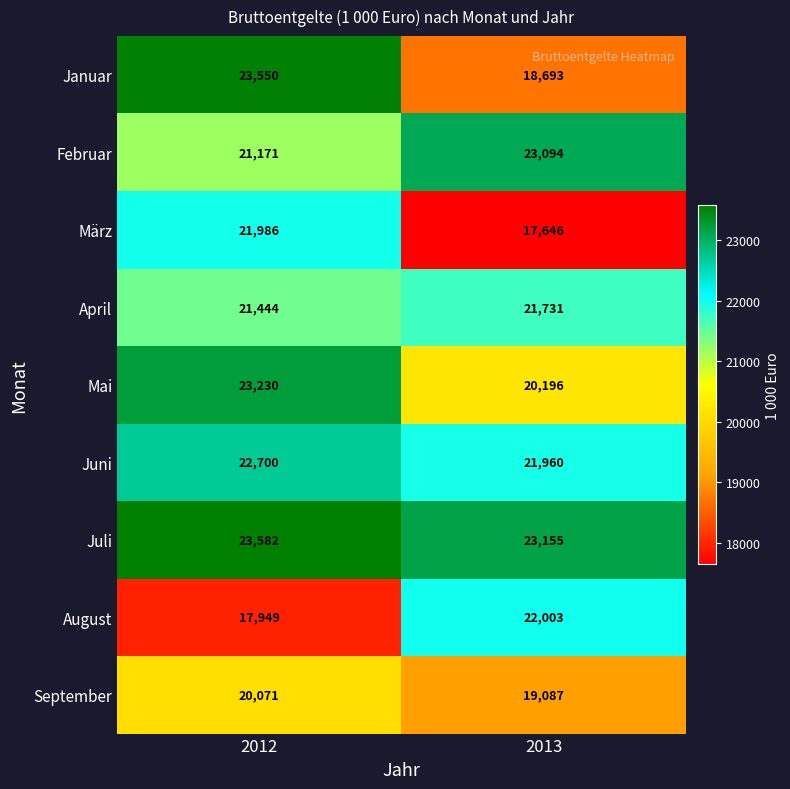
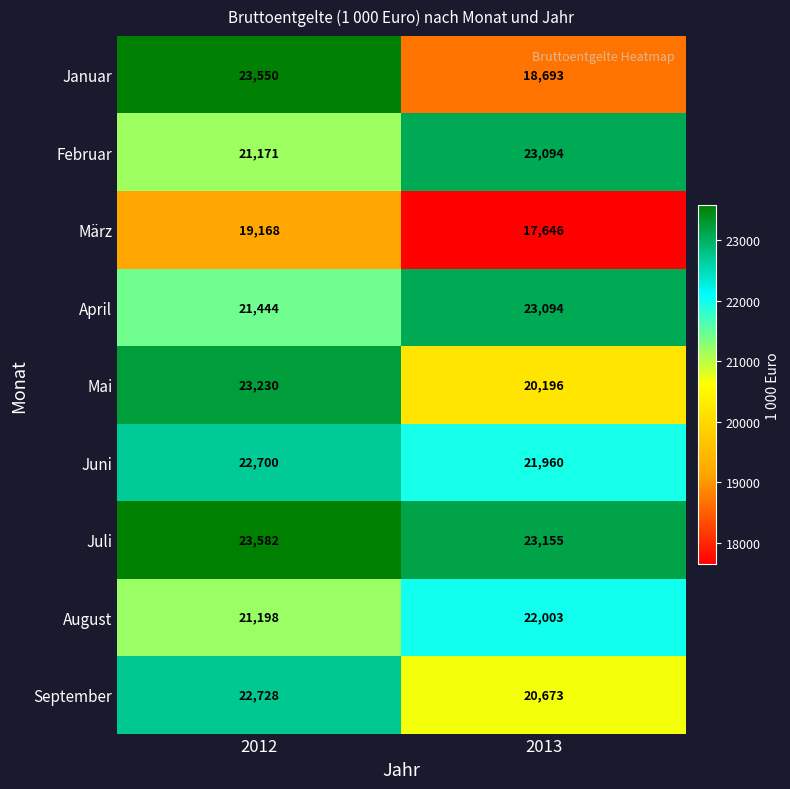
  {
    "Januar": {
      "2012": "23,550"
    },
    "Februar": {
      "2012": "21,171",
      "2013": "23,094"
    },
    "März": {
-     "2012": "21,986",
+     "2012": "19,168",
      "2013": "17,646"
    },
    "April": {
      "2012": "21,444",
-     "2013": "21,731"
+     "2013": "23,094"
    },
    "Mai": {
      "2012": "23,230",
      "2013": "20,196"
    },
    "Juni": {
      "2012": "22,700",
      "2013": "21,960"
    },
    "Juli": {
      "2012": "23,582",
      "2013": "23,155"
    },
    "August": {
-     "2012": "17,949",
+     "2012": "21,198",
      "2013": "22,003"
    },
    "September": {
-     "2012": "20,071",
-     "2013": "19,087"
+     "2012": "22,728",
+     "2013": "20,673"
    }
  }
